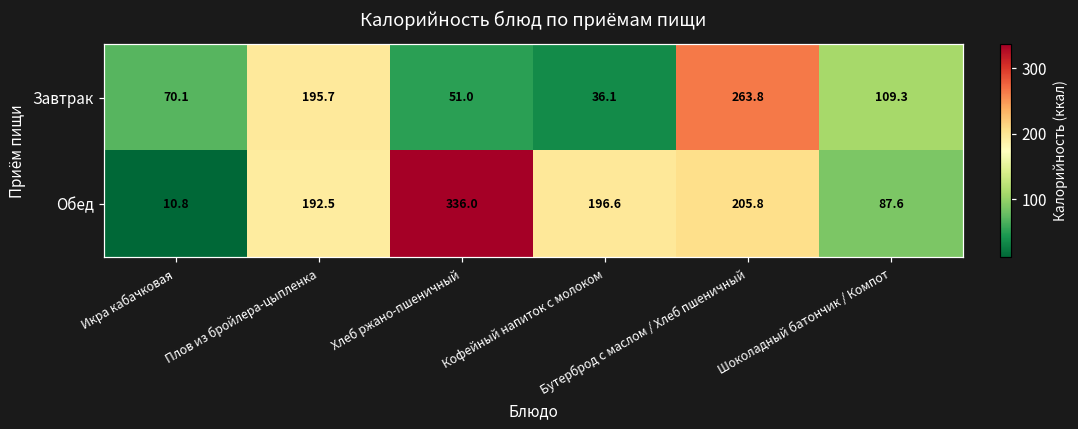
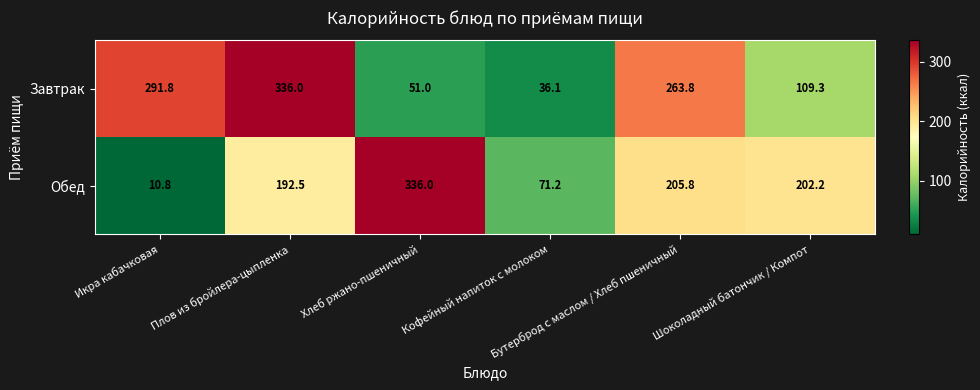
  {
    "Завтрак": {
-     "Икра кабачковая": 70.1,
-     "Плов из бройлера-цыпленка": 195.7,
+     "Икра кабачковая": 291.8,
+     "Плов из бройлера-цыпленка": 336.0,
      "Хлеб ржано-пшеничный": 51.0,
      "Кофейный напиток с молоком": 36.1,
      "Бутерброд с маслом / Хлеб пшеничный": 263.8,
      "Шоколадный батончик / Компот": 109.3
    },
    "Обед": {
      "Икра кабачковая": 10.8,
      "Плов из бройлера-цыпленка": 192.5,
      "Хлеб ржано-пшеничный": 336.0,
-     "Кофейный напиток с молоком": 196.6,
+     "Кофейный напиток с молоком": 71.2,
      "Бутерброд с маслом / Хлеб пшеничный": 205.8,
-     "Шоколадный батончик / Компот": 87.6
+     "Шоколадный батончик / Компот": 202.2
    }
  }
